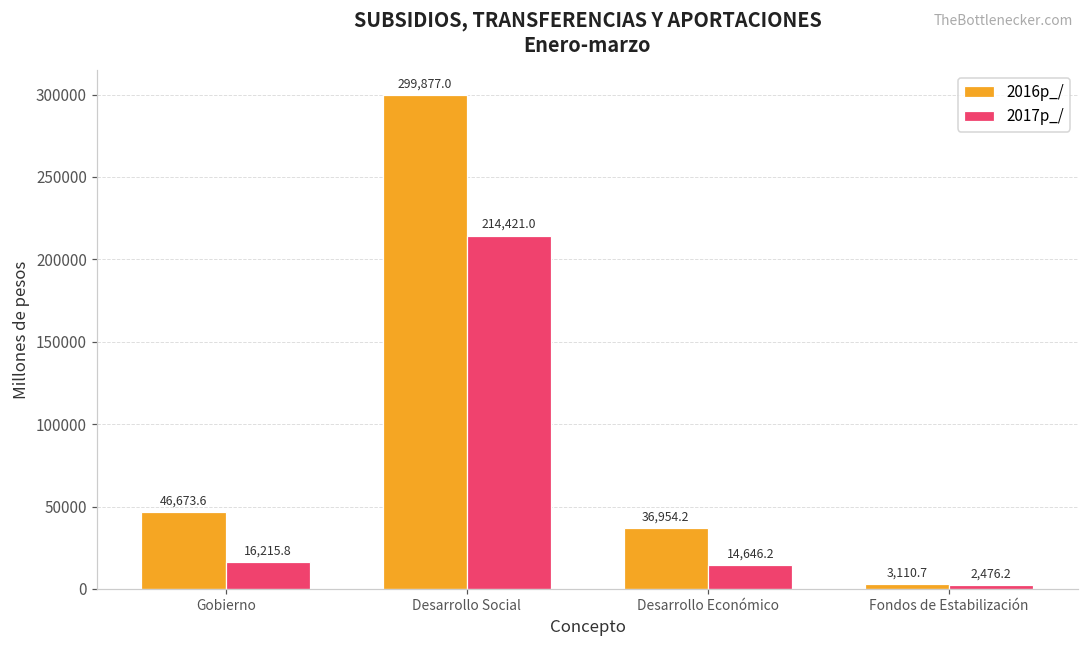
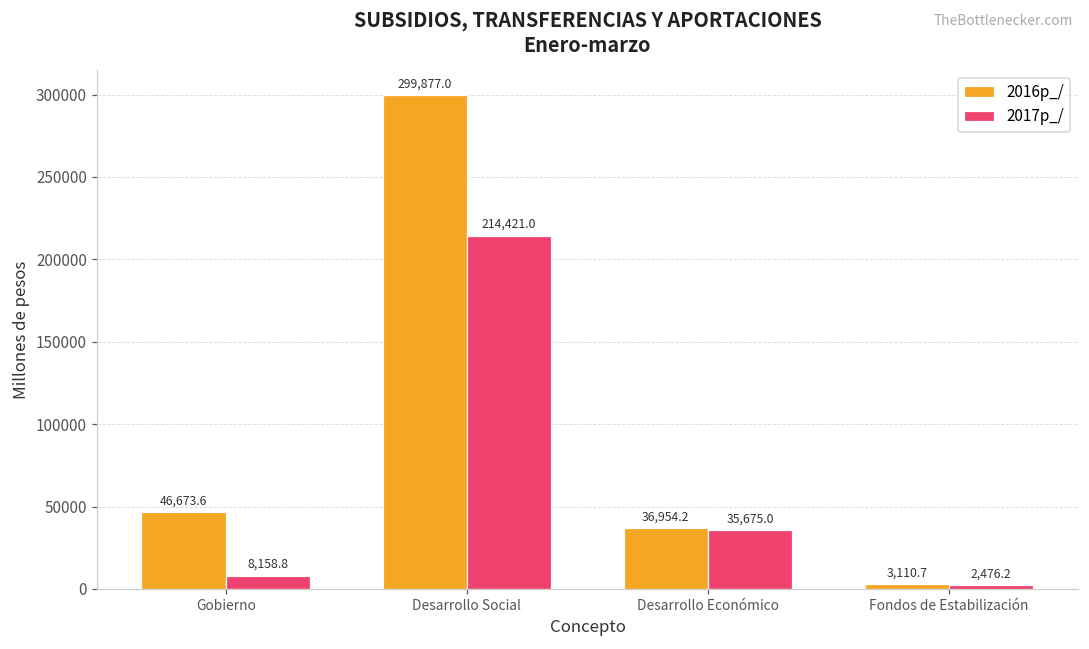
  {
    "2016p_/": {
      "Gobierno": "46,673.6",
      "Desarrollo Social": "299,877.0",
      "Desarrollo Económico": "36,954.2",
      "Fondos de Estabilización": "3,110.7"
    },
    "2017p_/": {
-     "Gobierno": "16,215.8",
+     "Gobierno": "8,158.8",
      "Desarrollo Social": "214,421.0",
-     "Desarrollo Económico": "14,646.2",
+     "Desarrollo Económico": "35,675.0",
      "Fondos de Estabilización": "2,476.2"
    }
  }
